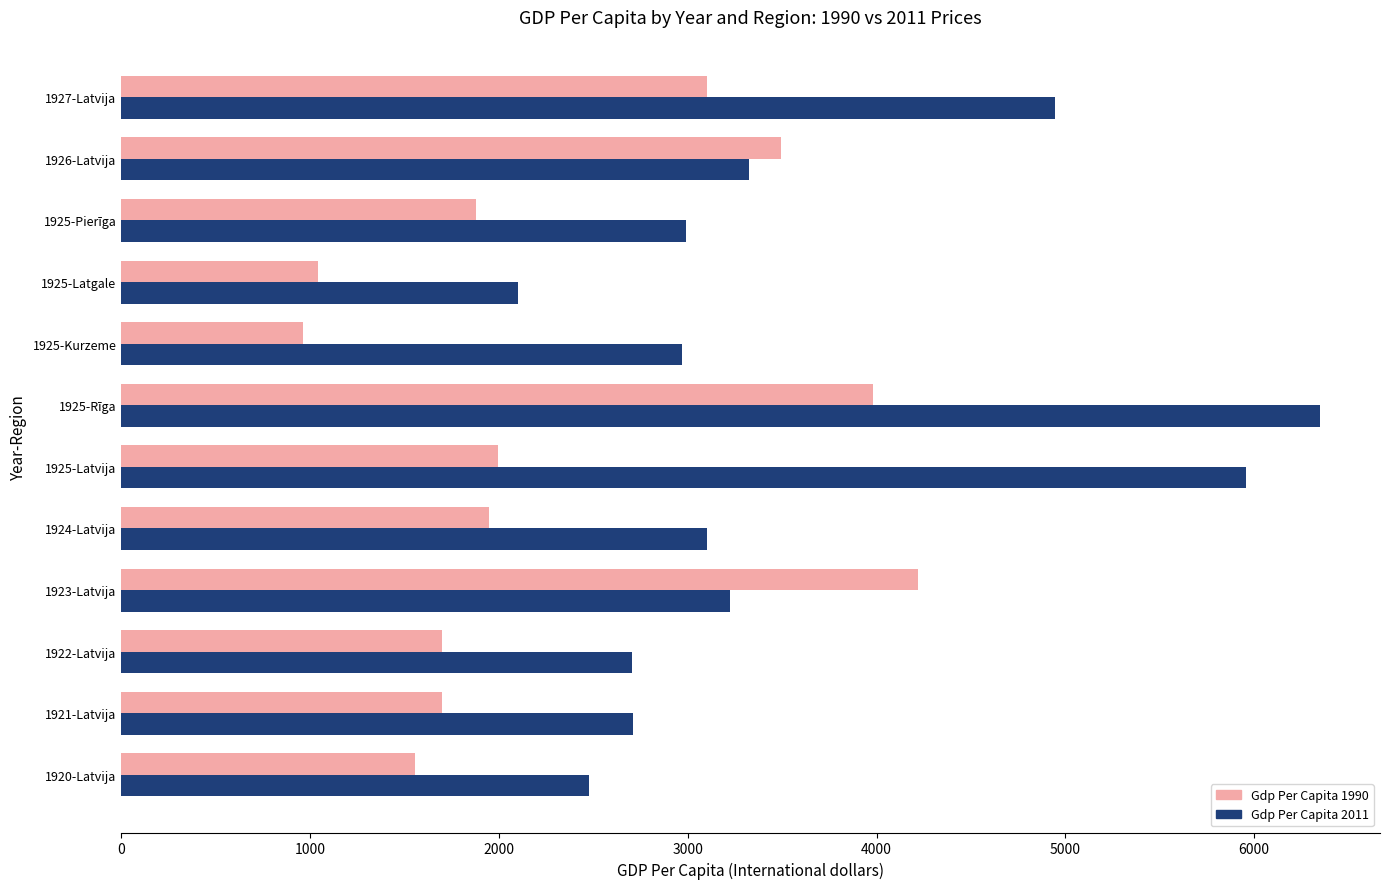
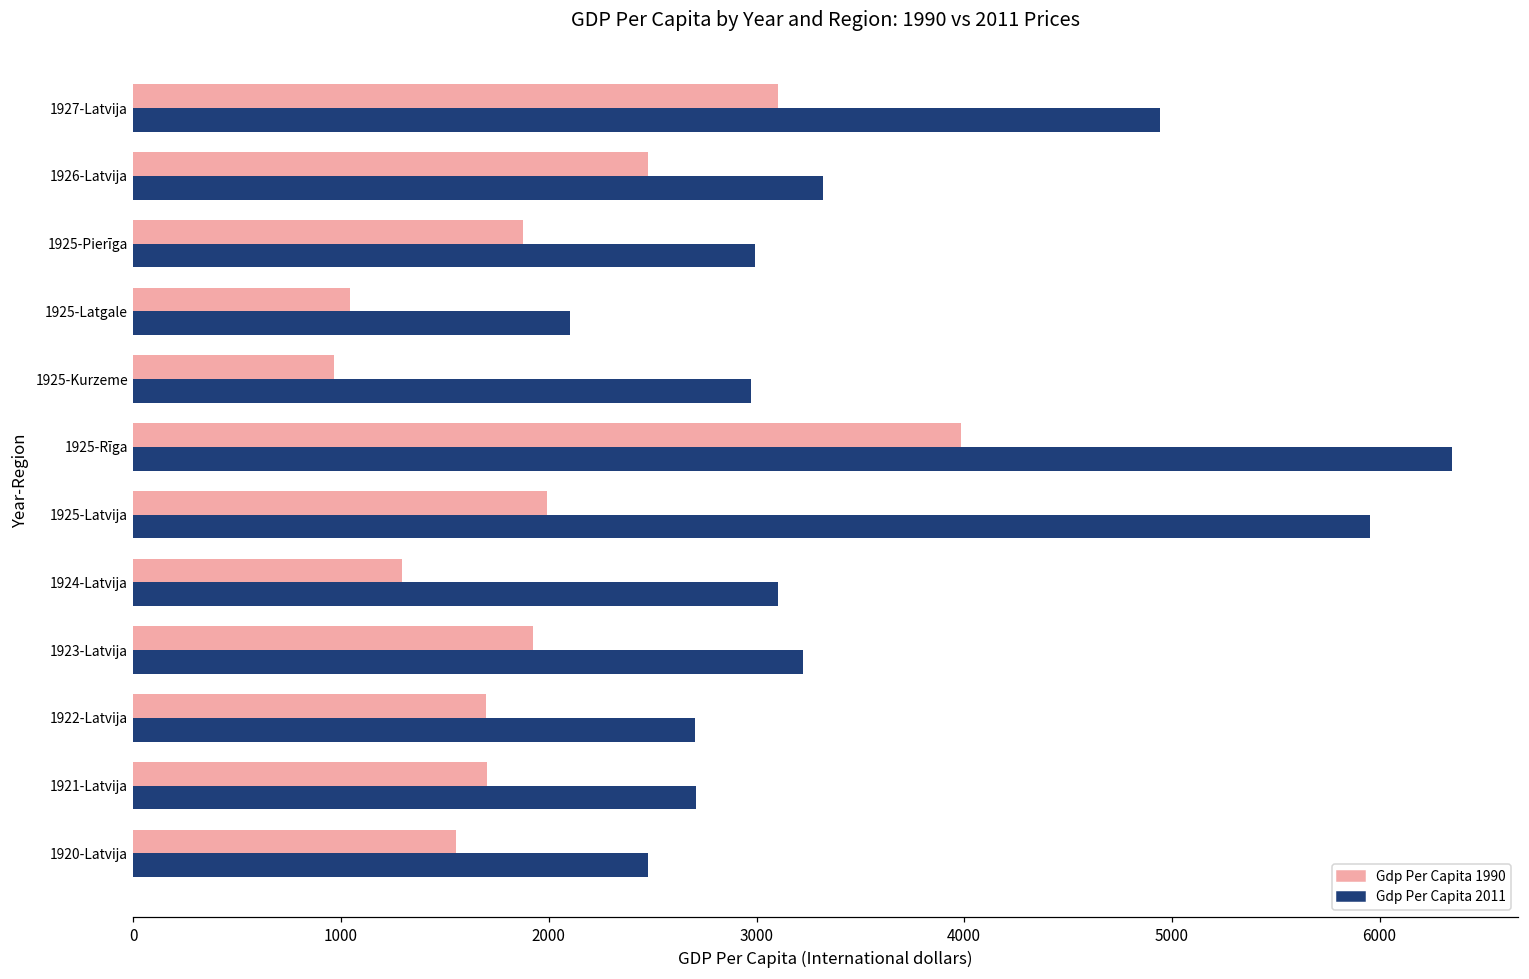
  {
    "Gdp Per Capita 1990": {
      "1927-Latvija": 3100,
-     "1926-Latvija": 3490,
+     "1926-Latvija": 2480,
      "1925-Pierīga": 1880,
      "1925-Latgale": 1040,
      "1925-Kurzeme": 960,
      "1925-Rīga": 3980,
      "1925-Latvija": 1990,
-     "1924-Latvija": 1950,
-     "1923-Latvija": 4220,
+     "1924-Latvija": 1290,
+     "1923-Latvija": 1920,
      "1922-Latvija": 1700,
      "1921-Latvija": 1700,
      "1920-Latvija": 1550
    },
    "Gdp Per Capita 2011": {
      "1927-Latvija": 4940,
      "1926-Latvija": 3320,
      "1925-Pierīga": 2990,
      "1925-Latgale": 2100,
      "1925-Kurzeme": 2970,
      "1925-Rīga": 6350,
      "1925-Latvija": 5960,
      "1924-Latvija": 3100,
      "1923-Latvija": 3220,
      "1922-Latvija": 2700,
      "1921-Latvija": 2710,
      "1920-Latvija": 2480
    }
  }
